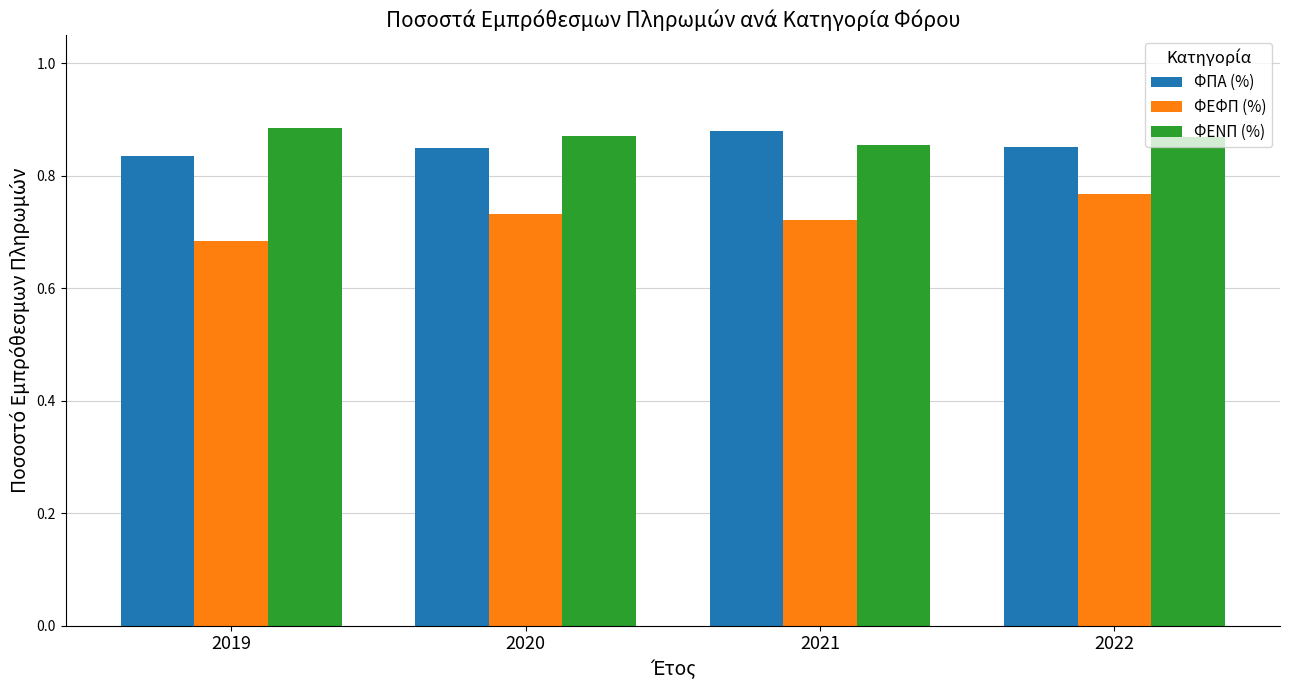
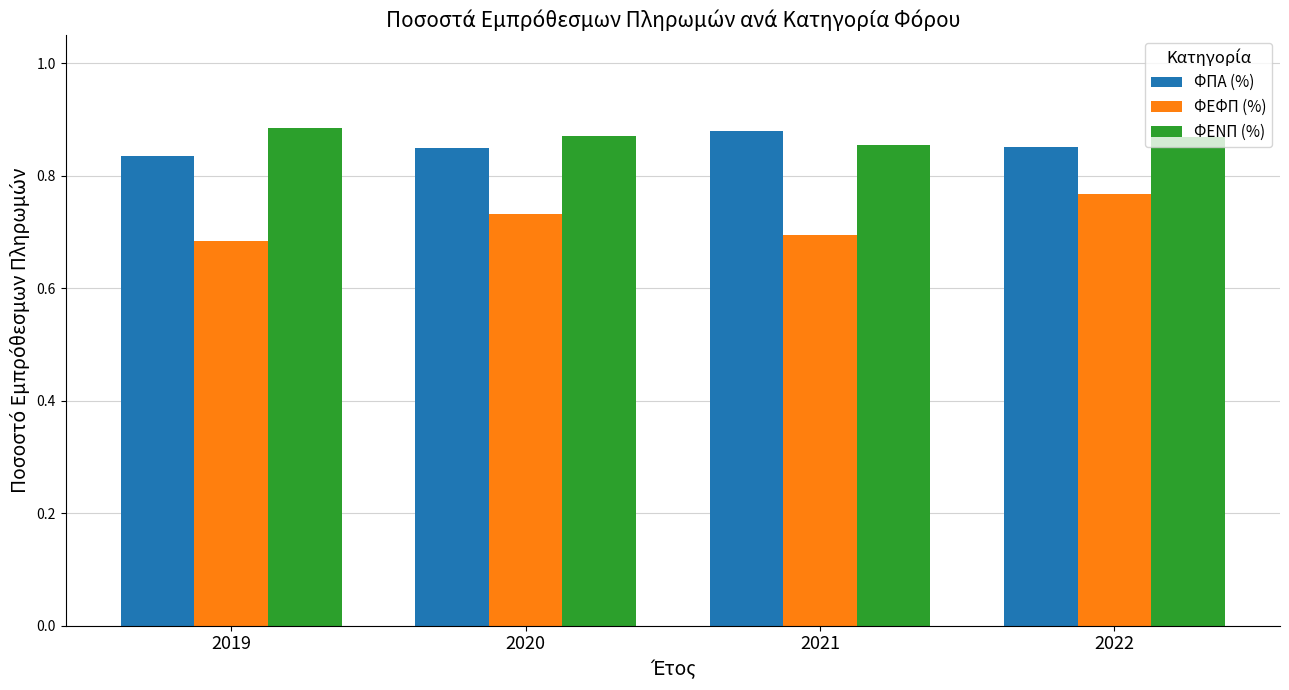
  {
    "ΦΠΑ (%)": {
      "2019": 0.84,
      "2020": 0.85,
      "2021": 0.88,
      "2022": 0.85
    },
    "ΦΕΦΠ (%)": {
      "2019": 0.68,
      "2020": 0.73,
-     "2021": 0.72,
+     "2021": 0.70,
      "2022": 0.77
    },
    "ΦΕΝΠ (%)": {
      "2019": 0.89,
      "2020": 0.87,
      "2021": 0.86
    }
  }
